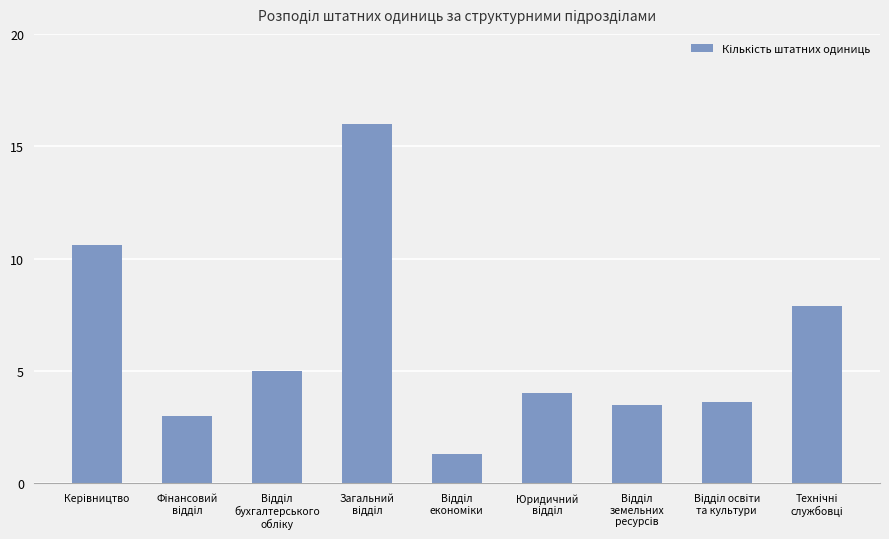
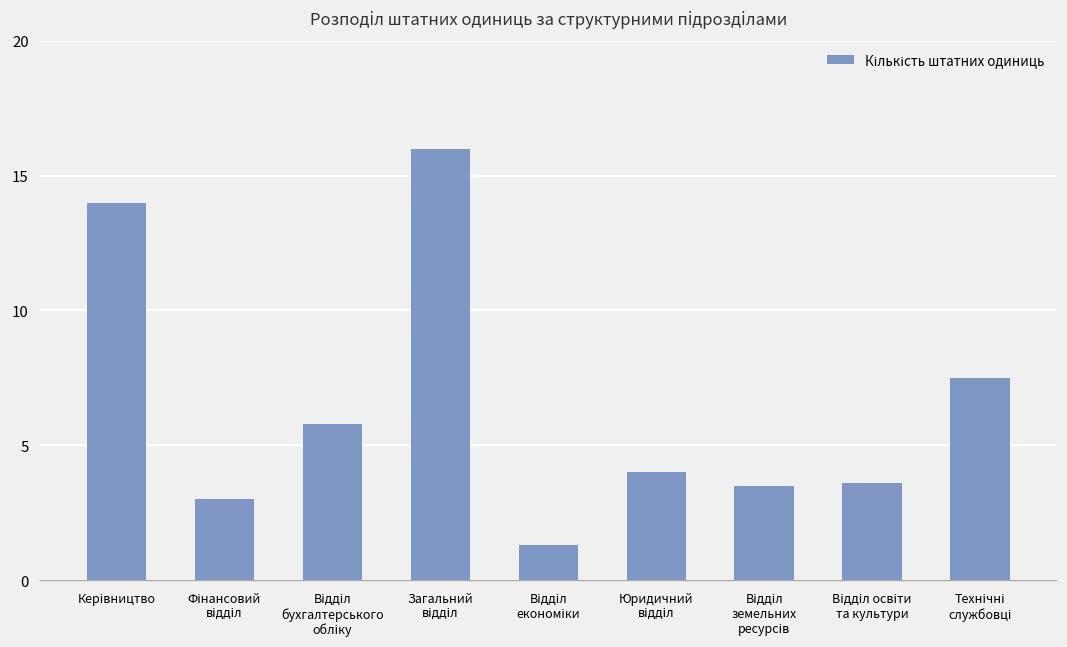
  {
-   "Керівництво": 10.6,
+   "Керівництво": 14.0,
    "Фінансовий відділ": 3.0,
-   "Відділ бухгалтерського обліку": 5.0,
+   "Відділ бухгалтерського обліку": 5.8,
    "Загальний відділ": 16.0,
    "Відділ економіки": 1.3,
    "Юридичний відділ": 4.0,
    "Відділ земельних ресурсів": 3.5,
    "Відділ освіти та культури": 3.6,
-   "Технічні службовці": 7.9
+   "Технічні службовці": 7.5
  }
